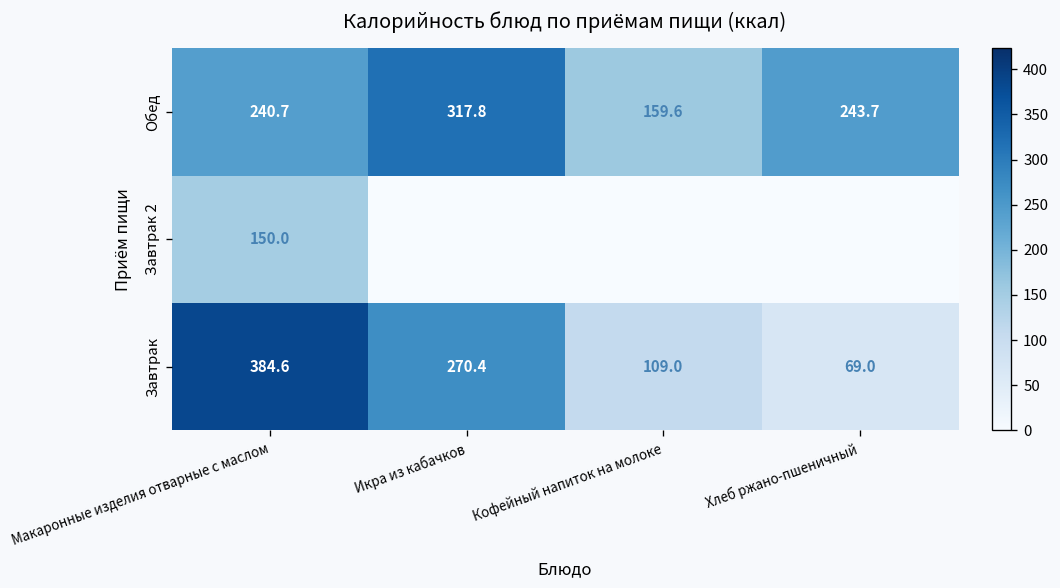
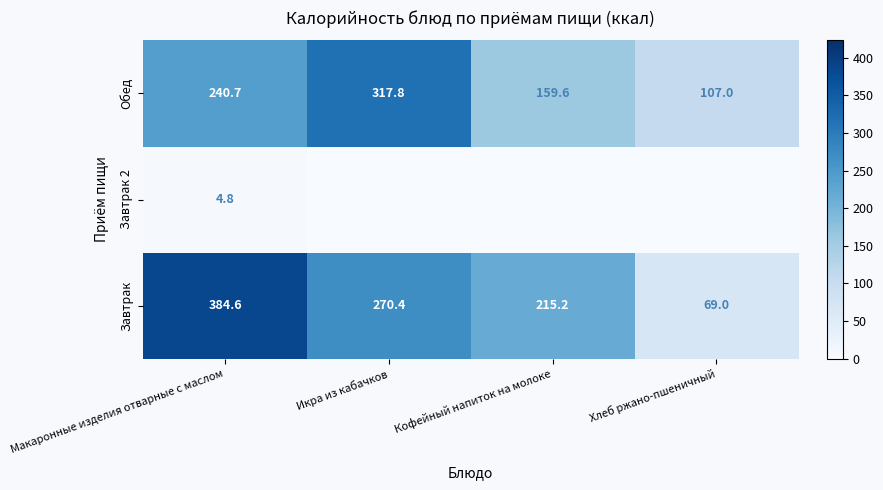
  {
    "Обед": {
      "Макаронные изделия отварные с маслом": 240.7,
      "Икра из кабачков": 317.8,
      "Кофейный напиток на молоке": 159.6,
-     "Хлеб ржано-пшеничный": 243.7
+     "Хлеб ржано-пшеничный": 107.0
    },
    "Завтрак 2": {
-     "Макаронные изделия отварные с маслом": 150.0
+     "Макаронные изделия отварные с маслом": 4.8
    },
    "Завтрак": {
      "Макаронные изделия отварные с маслом": 384.6,
      "Икра из кабачков": 270.4,
-     "Кофейный напиток на молоке": 109.0,
+     "Кофейный напиток на молоке": 215.2,
      "Хлеб ржано-пшеничный": 69.0
    }
  }
